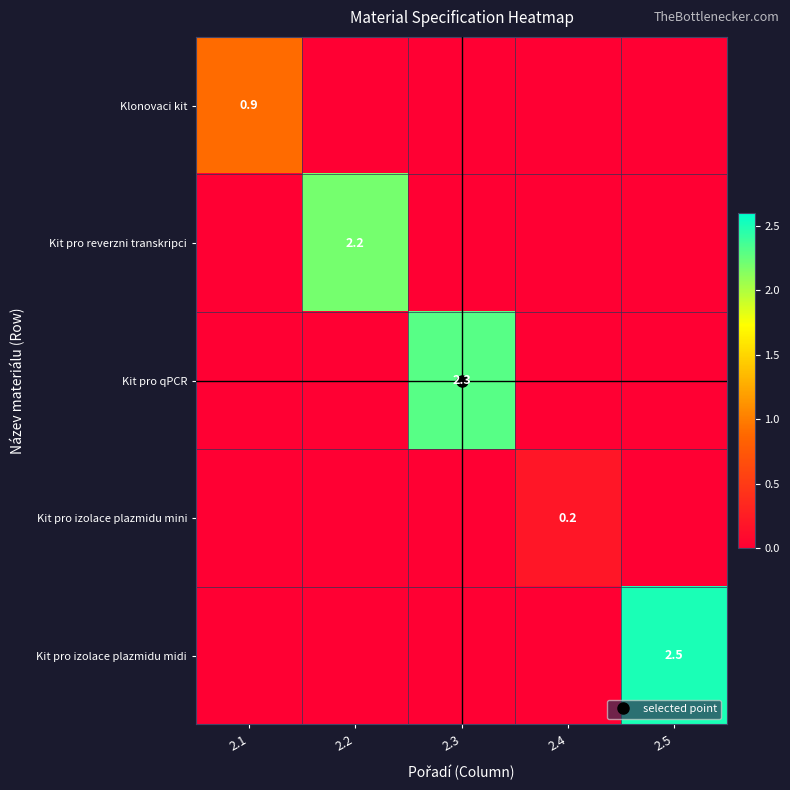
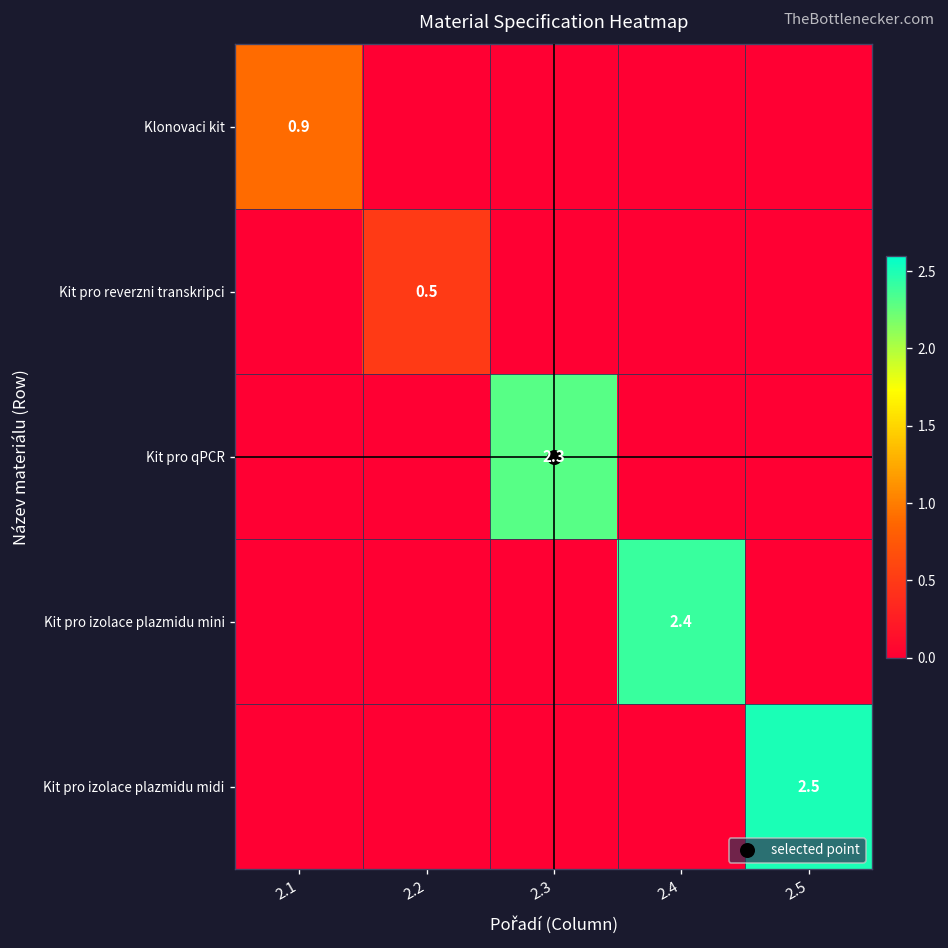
  {
    "Klonovaci kit": {
      "2.1": 0.9
    },
    "Kit pro reverzni transkripci": {
-     "2.2": 2.2
+     "2.2": 0.5
    },
    "Kit pro izolace plazmidu mini": {
-     "2.4": 0.2
+     "2.4": 2.4
    },
    "Kit pro izolace plazmidu midi": {
      "2.5": 2.5
    }
  }
